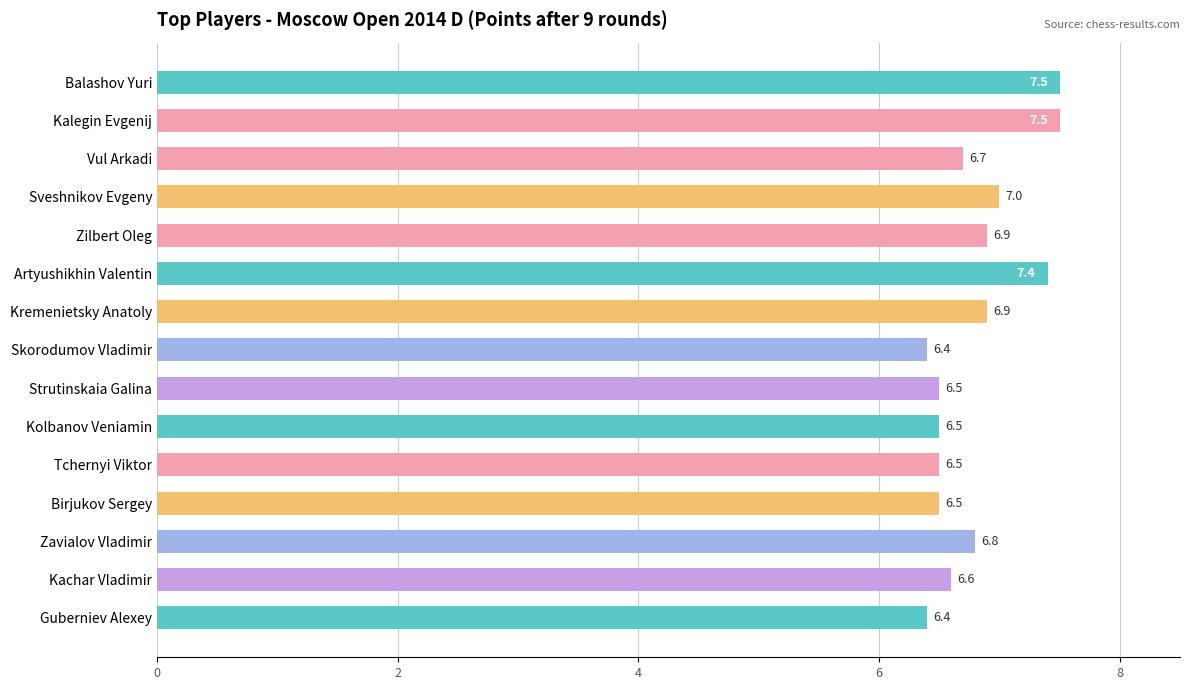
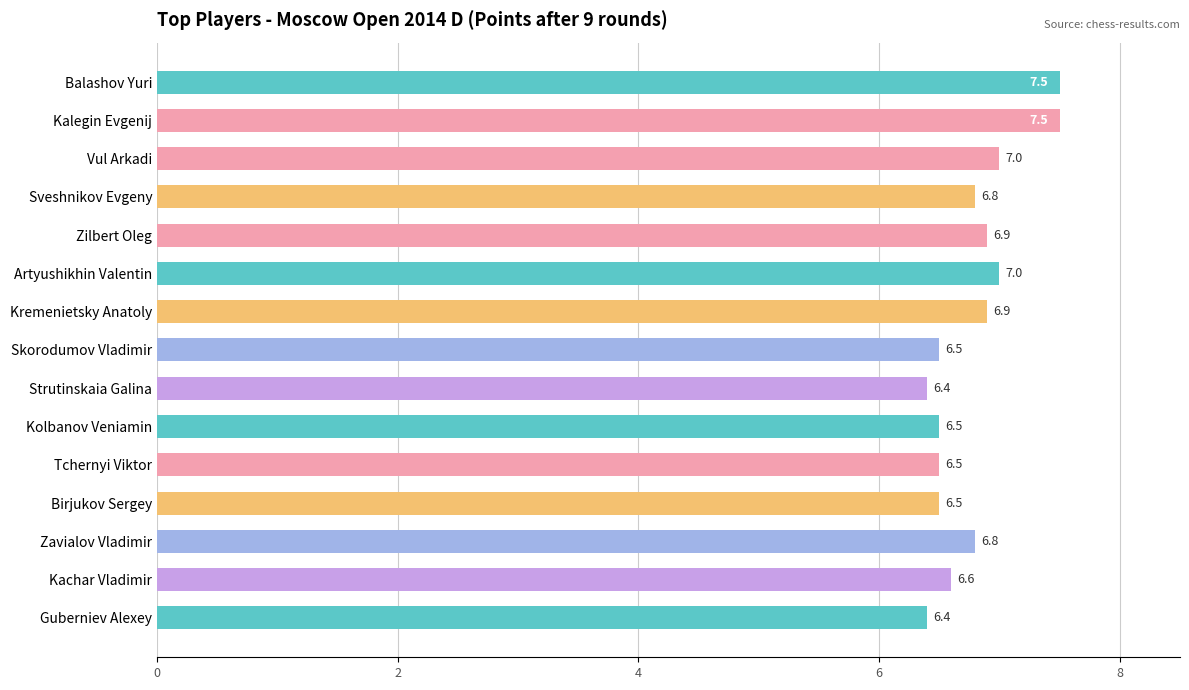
  {
    "Balashov Yuri": 7.5,
    "Kalegin Evgenij": 7.5,
-   "Vul Arkadi": 6.7,
-   "Sveshnikov Evgeny": 7.0,
+   "Vul Arkadi": 7.0,
+   "Sveshnikov Evgeny": 6.8,
    "Zilbert Oleg": 6.9,
-   "Artyushikhin Valentin": 7.4,
+   "Artyushikhin Valentin": 7.0,
    "Kremenietsky Anatoly": 6.9,
-   "Skorodumov Vladimir": 6.4,
-   "Strutinskaia Galina": 6.5,
+   "Skorodumov Vladimir": 6.5,
+   "Strutinskaia Galina": 6.4,
    "Kolbanov Veniamin": 6.5,
    "Tchernyi Viktor": 6.5,
    "Birjukov Sergey": 6.5,
    "Zavialov Vladimir": 6.8,
    "Kachar Vladimir": 6.6,
    "Guberniev Alexey": 6.4
  }
